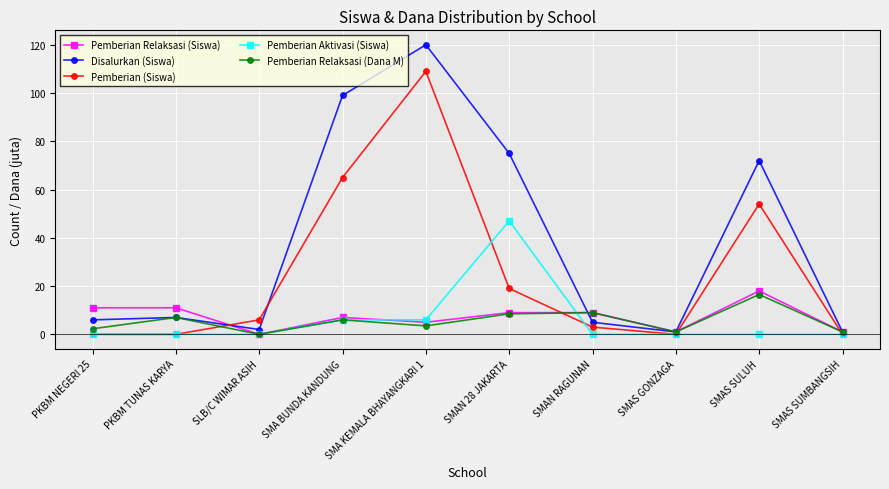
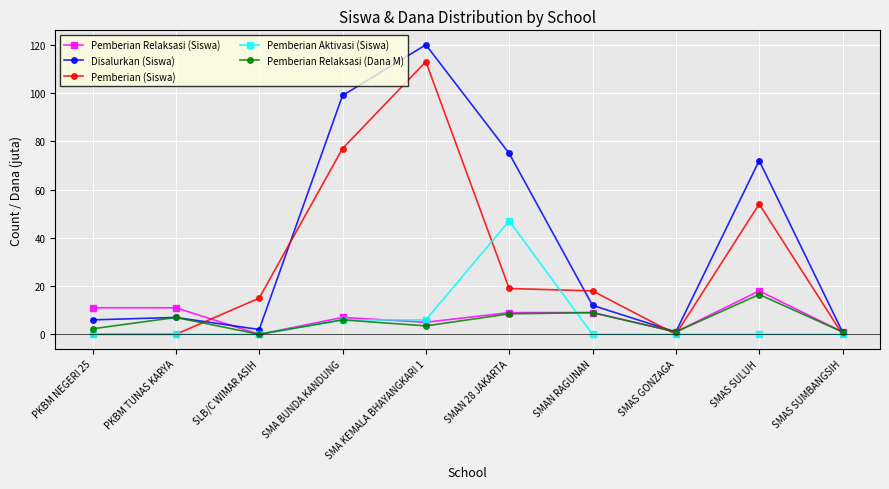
  {
    "Pemberian Relaksasi (Siswa)": {
      "PKBM NEGERI 25": 11,
      "PKBM TUNAS KARYA": 11,
      "SMAS SULUH": 18
    },
    "Disalurkan (Siswa)": {
      "PKBM NEGERI 25": 6,
      "SLB/C WIMAR ASIH": 2,
      "SMA BUNDA KANDUNG": 99,
      "SMA KEMALA BHAYANGKARI 1": 120,
      "SMAN 28 JAKARTA": 75,
-     "SMAN RAGUNAN": 5,
+     "SMAN RAGUNAN": 12,
      "SMAS SULUH": 72
    },
    "Pemberian (Siswa)": {
-     "SLB/C WIMAR ASIH": 6,
-     "SMA BUNDA KANDUNG": 65,
-     "SMA KEMALA BHAYANGKARI 1": 109,
+     "SLB/C WIMAR ASIH": 15,
+     "SMA BUNDA KANDUNG": 77,
+     "SMA KEMALA BHAYANGKARI 1": 113,
      "SMAN 28 JAKARTA": 19,
-     "SMAN RAGUNAN": 3,
+     "SMAN RAGUNAN": 18,
      "SMAS SULUH": 54
    },
    "Pemberian Aktivasi (Siswa)": {
      "SMAN 28 JAKARTA": 47,
      "SMAN RAGUNAN": 0,
      "SMAS SULUH": 0
    },
    "Pemberian Relaksasi (Dana M)": {
      "PKBM NEGERI 25": 2,
      "SMA KEMALA BHAYANGKARI 1": 4,
      "SMAS SULUH": 17
    }
  }
